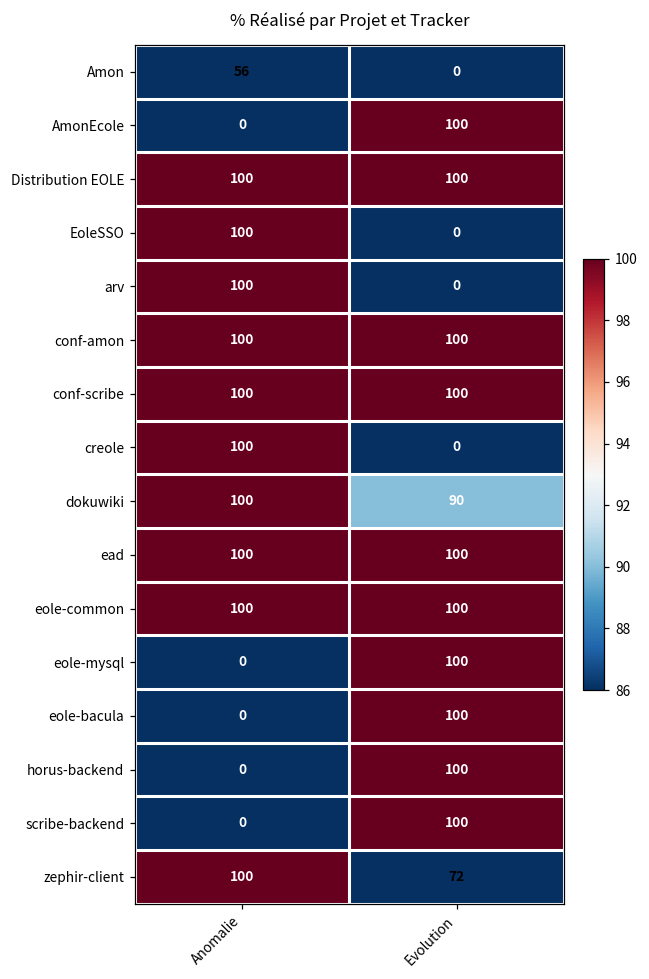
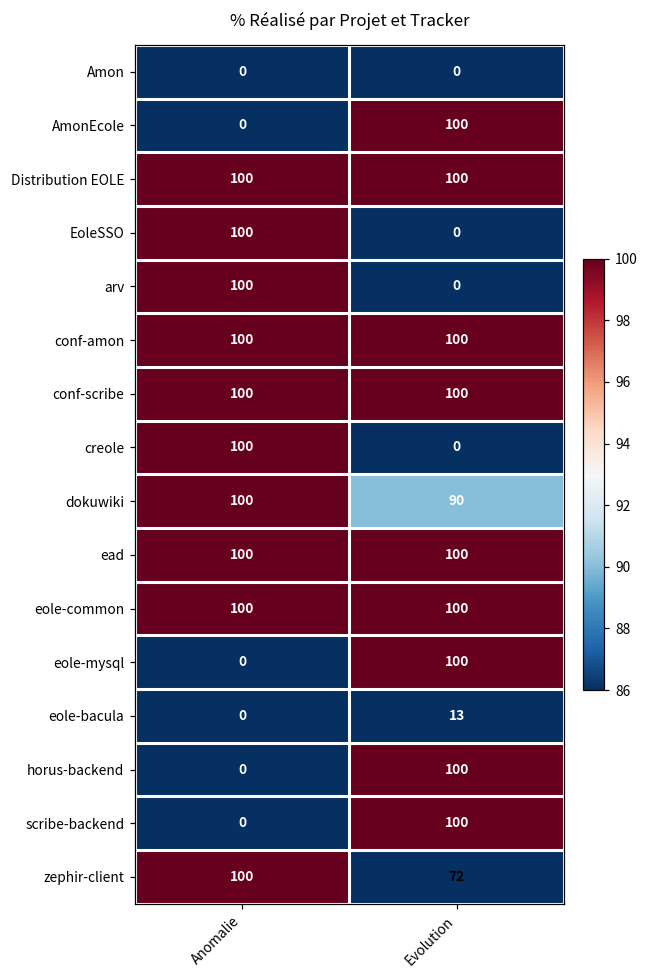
  {
    "Amon": {
-     "Anomalie": 56,
+     "Anomalie": 0,
      "Evolution": 0
    },
    "AmonEcole": {
      "Anomalie": 0,
      "Evolution": 100
    },
    "Distribution EOLE": {
      "Anomalie": 100,
      "Evolution": 100
    },
    "EoleSSO": {
      "Anomalie": 100,
      "Evolution": 0
    },
    "arv": {
      "Anomalie": 100,
      "Evolution": 0
    },
    "conf-amon": {
      "Anomalie": 100,
      "Evolution": 100
    },
    "conf-scribe": {
      "Anomalie": 100,
      "Evolution": 100
    },
    "creole": {
      "Anomalie": 100,
      "Evolution": 0
    },
    "dokuwiki": {
      "Anomalie": 100,
      "Evolution": 90
    },
    "ead": {
      "Anomalie": 100,
      "Evolution": 100
    },
    "eole-common": {
      "Anomalie": 100,
      "Evolution": 100
    },
    "eole-mysql": {
      "Anomalie": 0,
      "Evolution": 100
    },
    "eole-bacula": {
      "Anomalie": 0,
-     "Evolution": 100
+     "Evolution": 13
    },
    "horus-backend": {
      "Anomalie": 0,
      "Evolution": 100
    },
    "scribe-backend": {
      "Anomalie": 0,
      "Evolution": 100
    },
    "zephir-client": {
      "Anomalie": 100,
      "Evolution": 72
    }
  }
